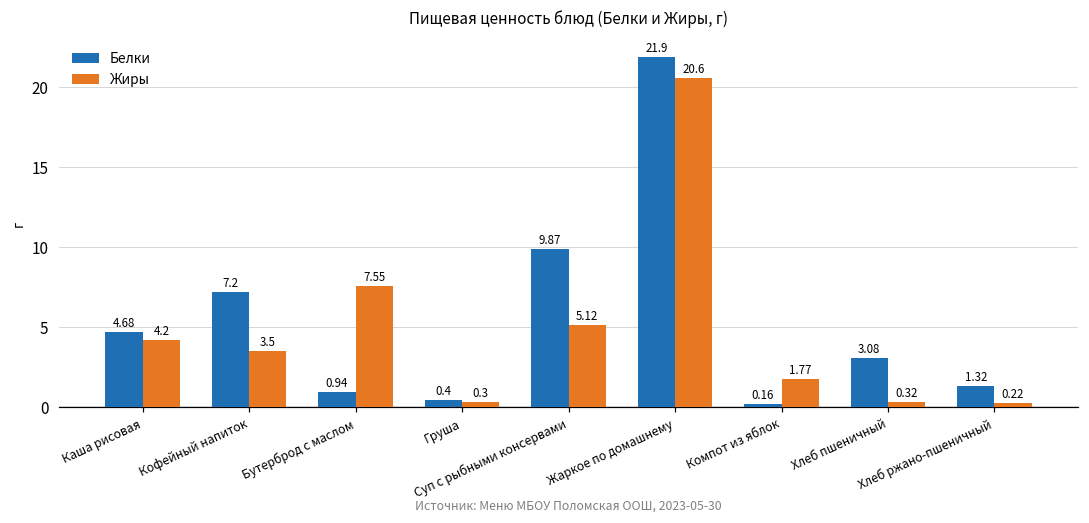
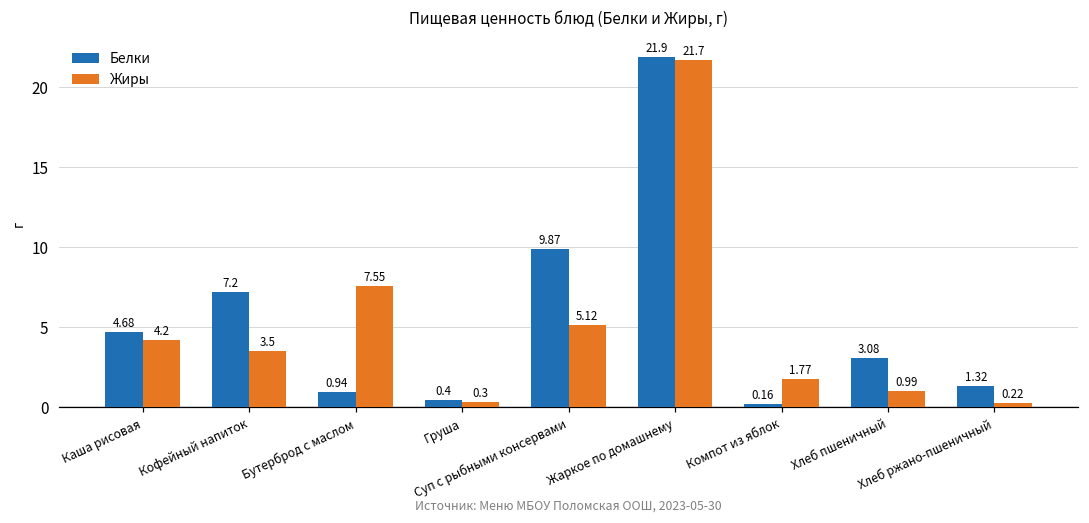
  {
    "Белки": {
      "Каша рисовая": 4.68,
      "Кофейный напиток": 7.2,
      "Бутерброд с маслом": 0.94,
      "Груша": 0.4,
      "Суп с рыбными консервами": 9.87,
      "Жаркое по домашнему": 21.9,
      "Компот из яблок": 0.16,
      "Хлеб пшеничный": 3.08,
      "Хлеб ржано-пшеничный": 1.32
    },
    "Жиры": {
      "Каша рисовая": 4.2,
      "Кофейный напиток": 3.5,
      "Бутерброд с маслом": 7.55,
      "Груша": 0.3,
      "Суп с рыбными консервами": 5.12,
-     "Жаркое по домашнему": 20.6,
+     "Жаркое по домашнему": 21.7,
      "Компот из яблок": 1.77,
-     "Хлеб пшеничный": 0.32,
+     "Хлеб пшеничный": 0.99,
      "Хлеб ржано-пшеничный": 0.22
    }
  }
